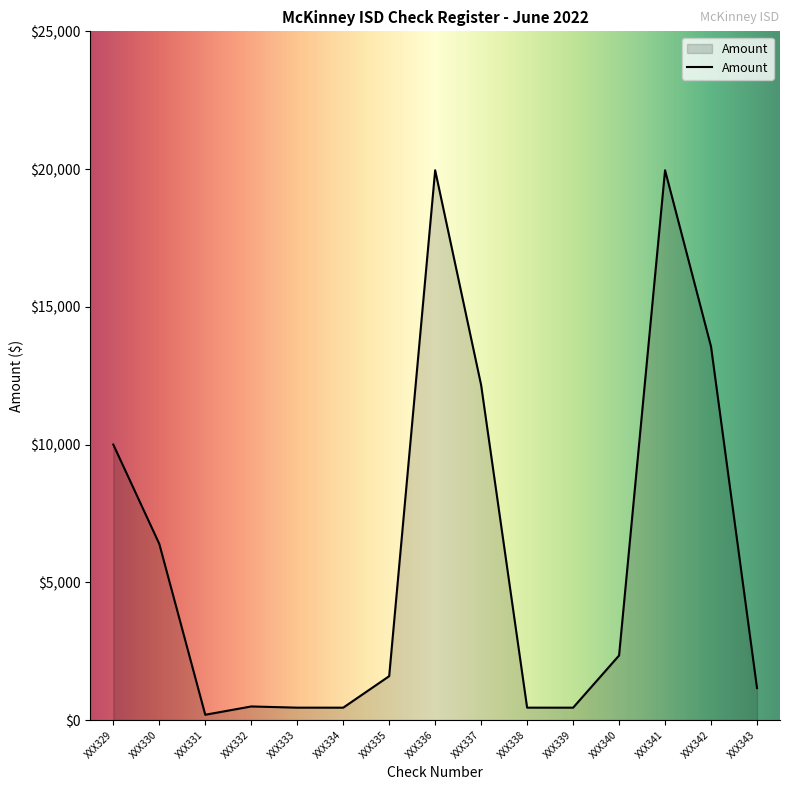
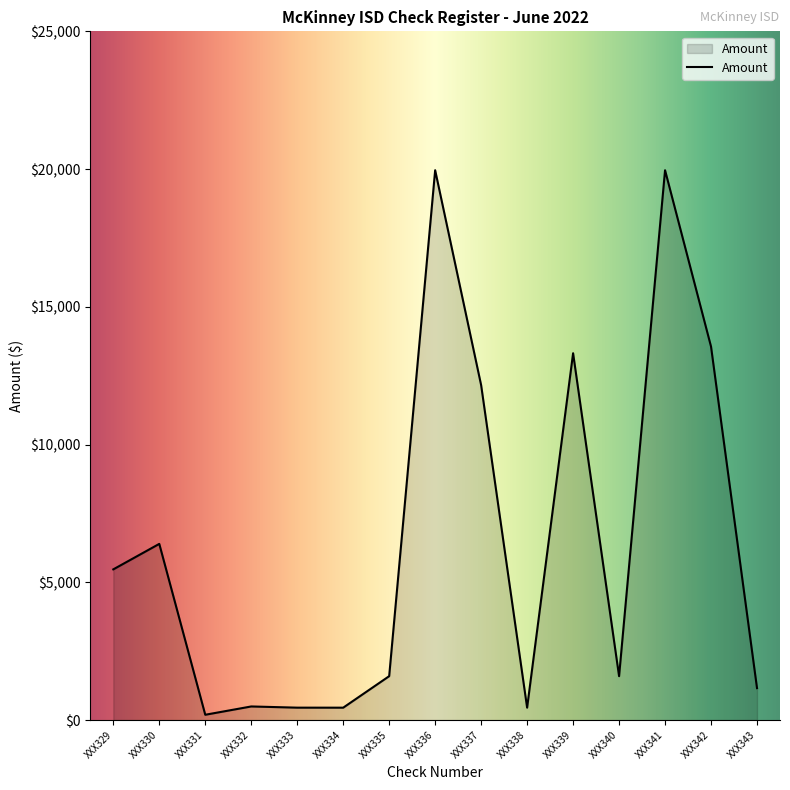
  {
-   "XXX329": "$10,000",
+   "XXX329": "$5,500",
    "XXX330": "$6,400",
    "XXX331": "$200",
    "XXX332": "$500",
    "XXX333": "$500",
    "XXX334": "$400",
    "XXX335": "$1,600",
    "XXX336": "$20,000",
    "XXX337": "$12,200",
    "XXX338": "$500",
-   "XXX339": "$400",
-   "XXX340": "$2,300",
+   "XXX339": "$13,300",
+   "XXX340": "$1,600",
    "XXX341": "$20,000",
    "XXX342": "$13,600",
    "XXX343": "$1,200"
  }
